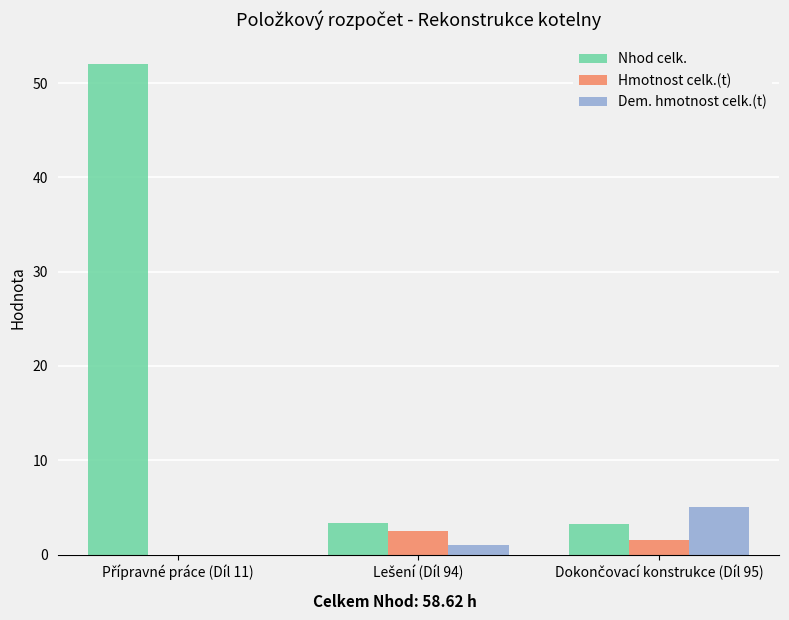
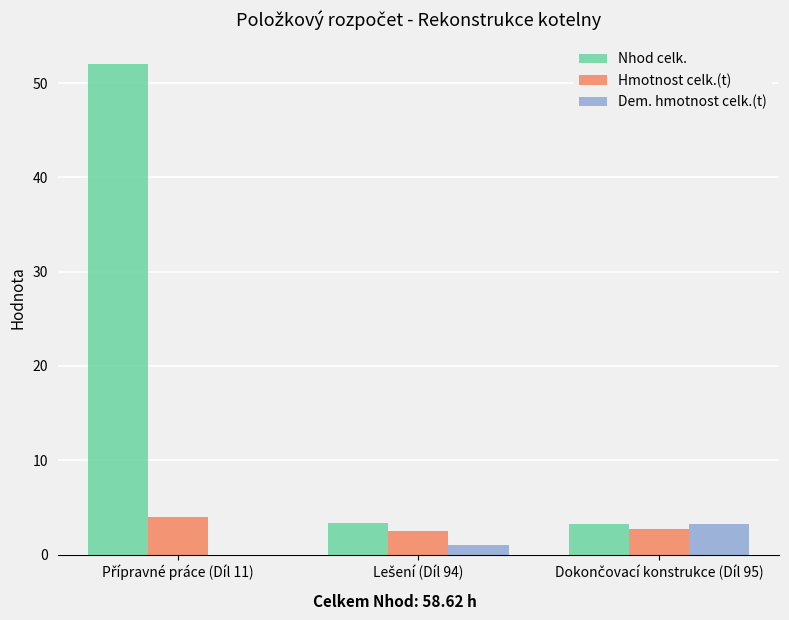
  {
    "Nhod celk.": {
      "Přípravné práce (Díl 11)": 52,
      "Lešení (Díl 94)": 3,
      "Dokončovací konstrukce (Díl 95)": 3
    },
    "Hmotnost celk.(t)": {
-     "Přípravné práce (Díl 11)": 0,
+     "Přípravné práce (Díl 11)": 4,
      "Lešení (Díl 94)": 2,
-     "Dokončovací konstrukce (Díl 95)": 2
+     "Dokončovací konstrukce (Díl 95)": 3
    },
    "Dem. hmotnost celk.(t)": {
      "Přípravné práce (Díl 11)": 0,
      "Lešení (Díl 94)": 1,
-     "Dokončovací konstrukce (Díl 95)": 5
+     "Dokončovací konstrukce (Díl 95)": 3
    }
  }
